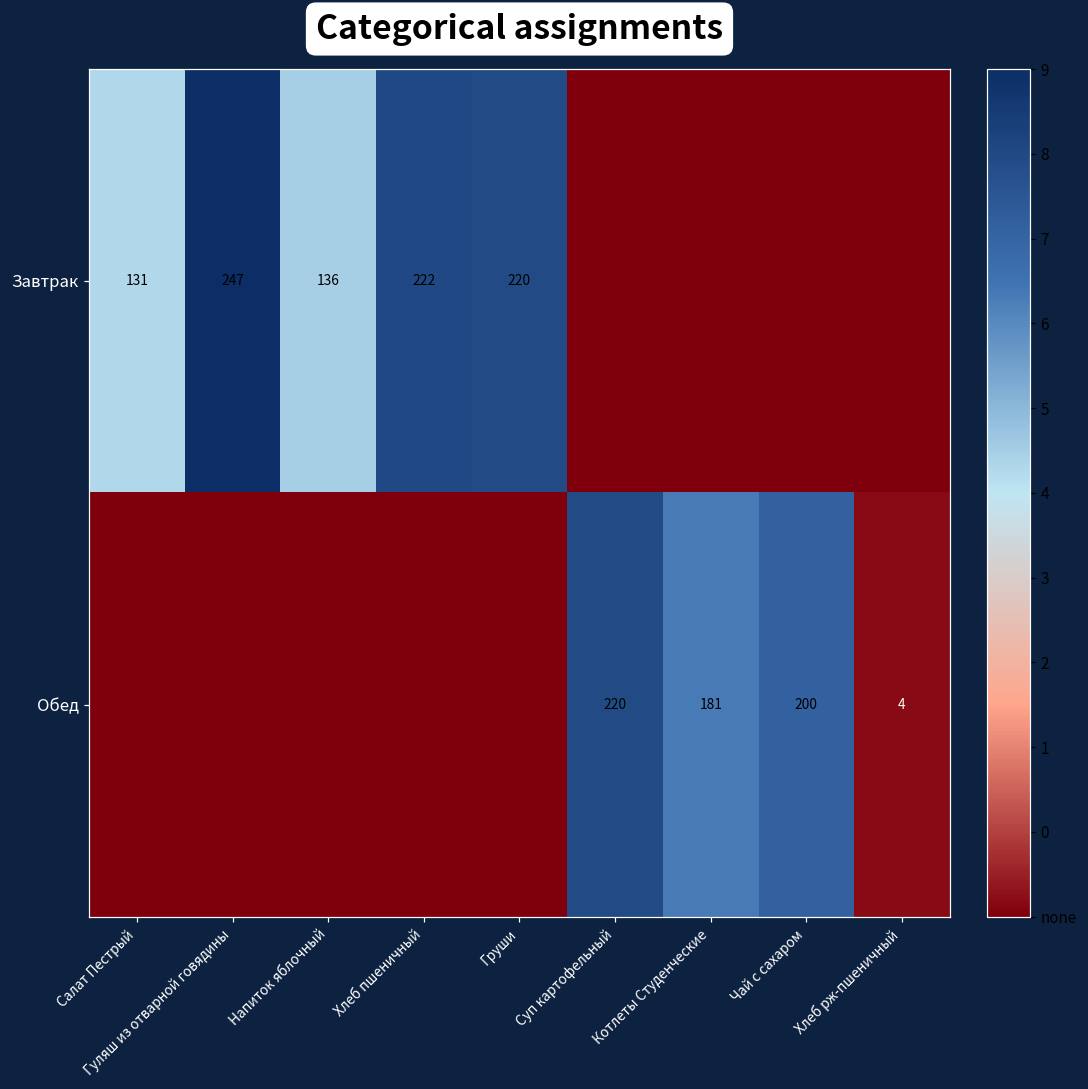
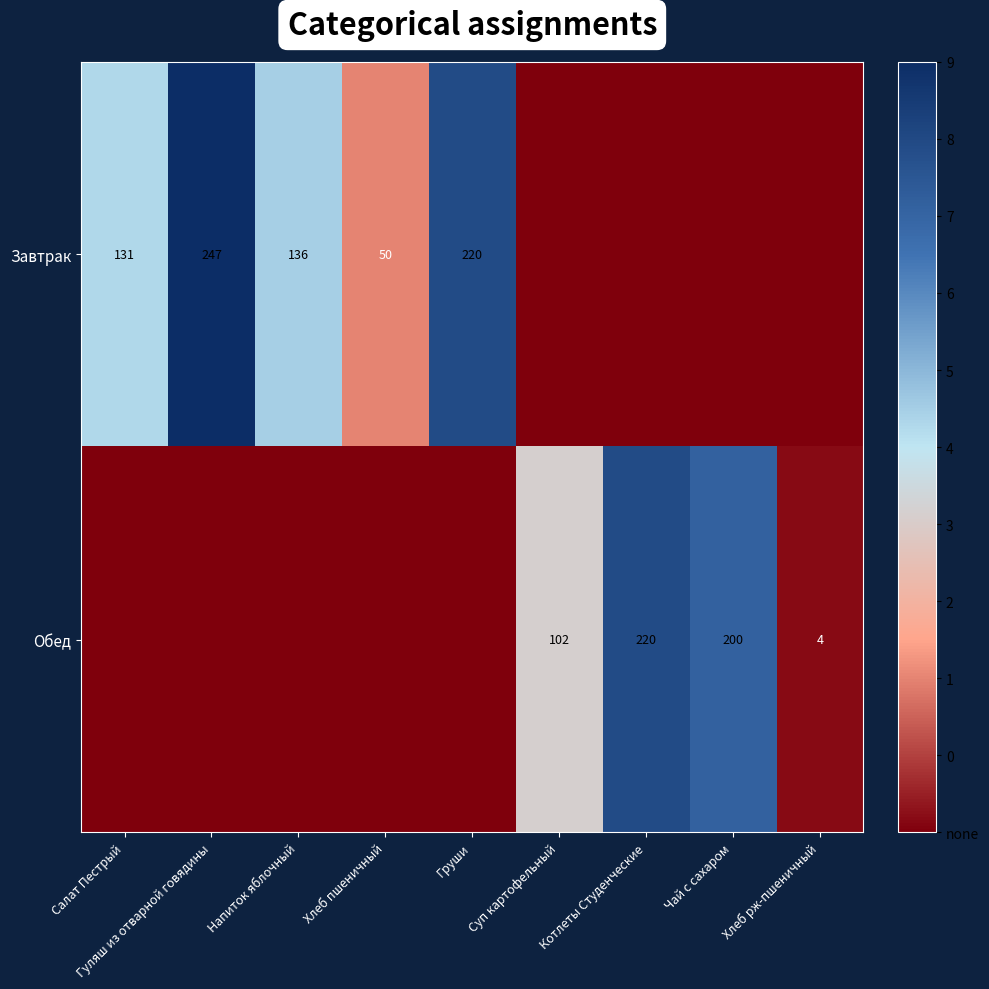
  {
    "Завтрак": {
      "Салат Пестрый": 131,
      "Гуляш из отварной говядины": 247,
      "Напиток яблочный": 136,
-     "Хлеб пшеничный": 222,
+     "Хлеб пшеничный": 50,
      "Груши": 220
    },
    "Обед": {
-     "Суп картофельный": 220,
-     "Котлеты Студенческие": 181,
+     "Суп картофельный": 102,
+     "Котлеты Студенческие": 220,
      "Чай с сахаром": 200,
      "Хлеб рж-пшеничный": 4
    }
  }
